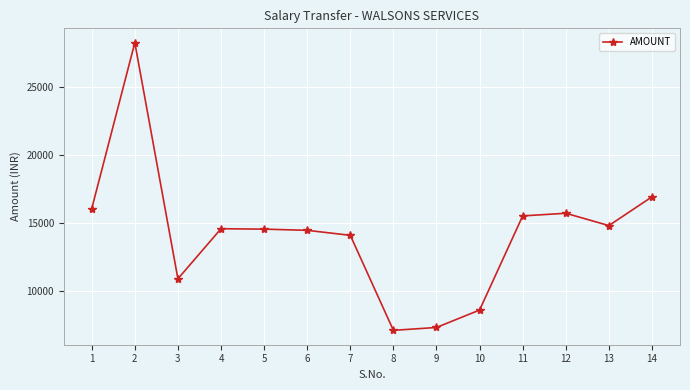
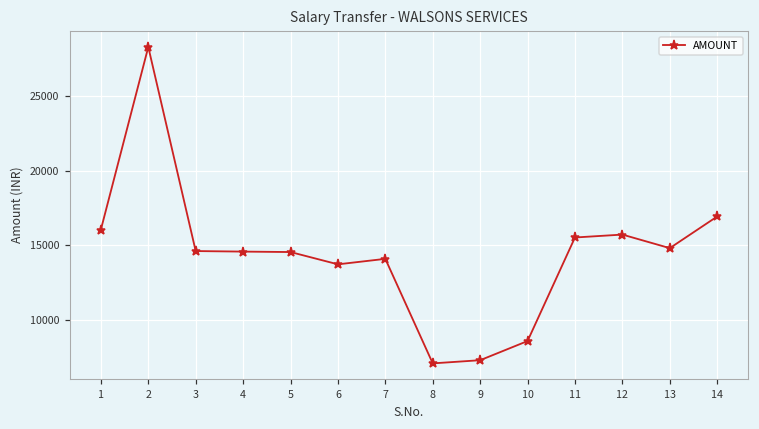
  {
    "1": 16100,
    "2": 28300,
-   "3": 10900,
+   "3": 14600,
    "4": 14600,
    "5": 14600,
-   "6": 14500,
+   "6": 13700,
    "7": 14100,
    "8": 7100,
    "9": 7300,
    "10": 8600,
    "11": 15500,
    "12": 15700,
    "13": 14800,
    "14": 16900
  }
